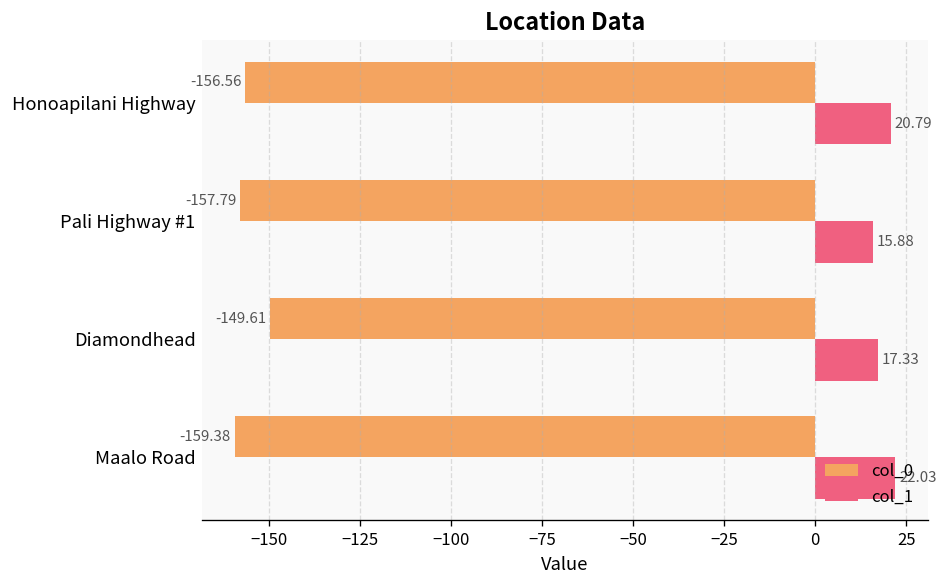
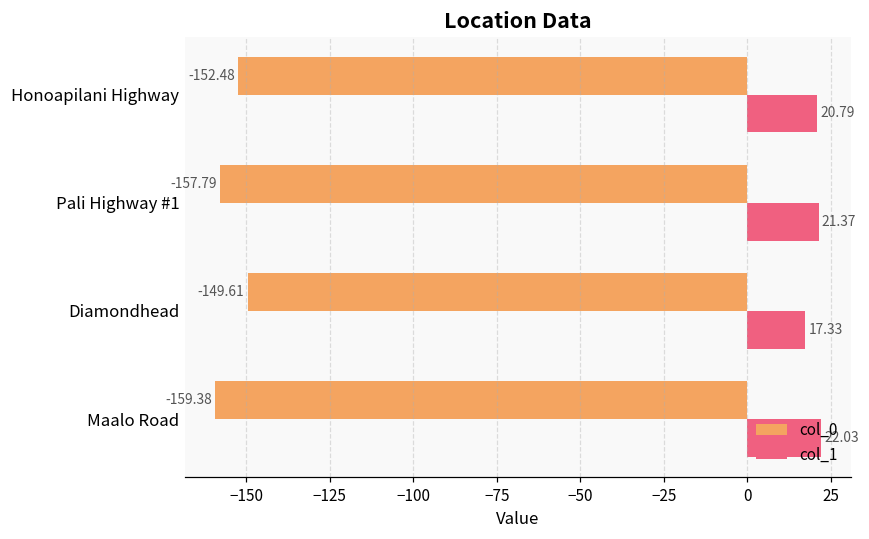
  {
    "col_0": {
-     "Honoapilani Highway": -156.56,
+     "Honoapilani Highway": -152.48,
      "Pali Highway #1": -157.79,
      "Diamondhead": -149.61,
      "Maalo Road": -159.38
    },
    "col_1": {
      "Honoapilani Highway": 20.79,
-     "Pali Highway #1": 15.88,
+     "Pali Highway #1": 21.37,
      "Diamondhead": 17.33,
      "Maalo Road": 22.03
    }
  }
